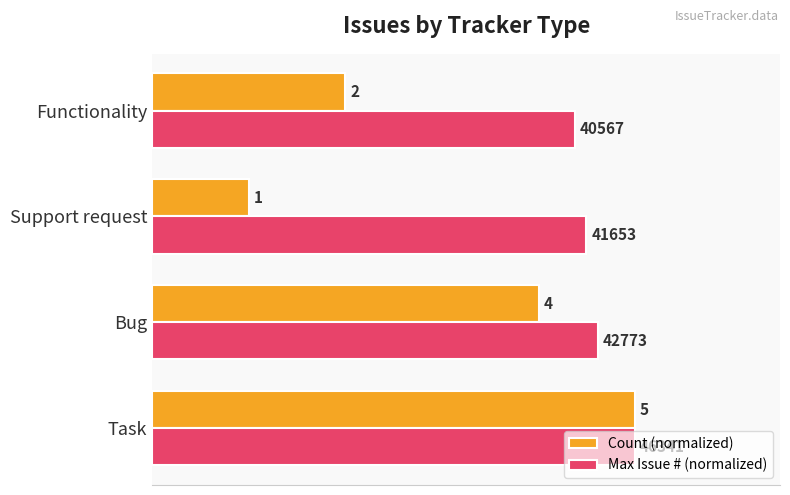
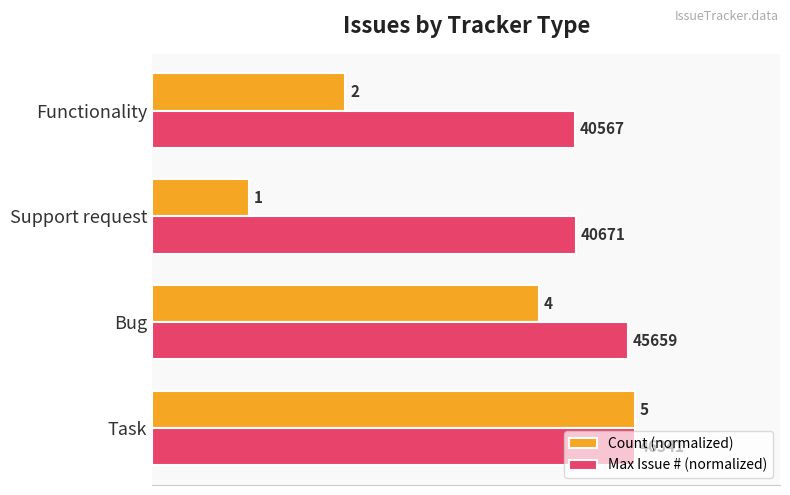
  {
    "Max Issue # (normalized)": {
-     "Support request": 41653,
-     "Bug": 42773
+     "Support request": 40671,
+     "Bug": 45659
    }
  }
